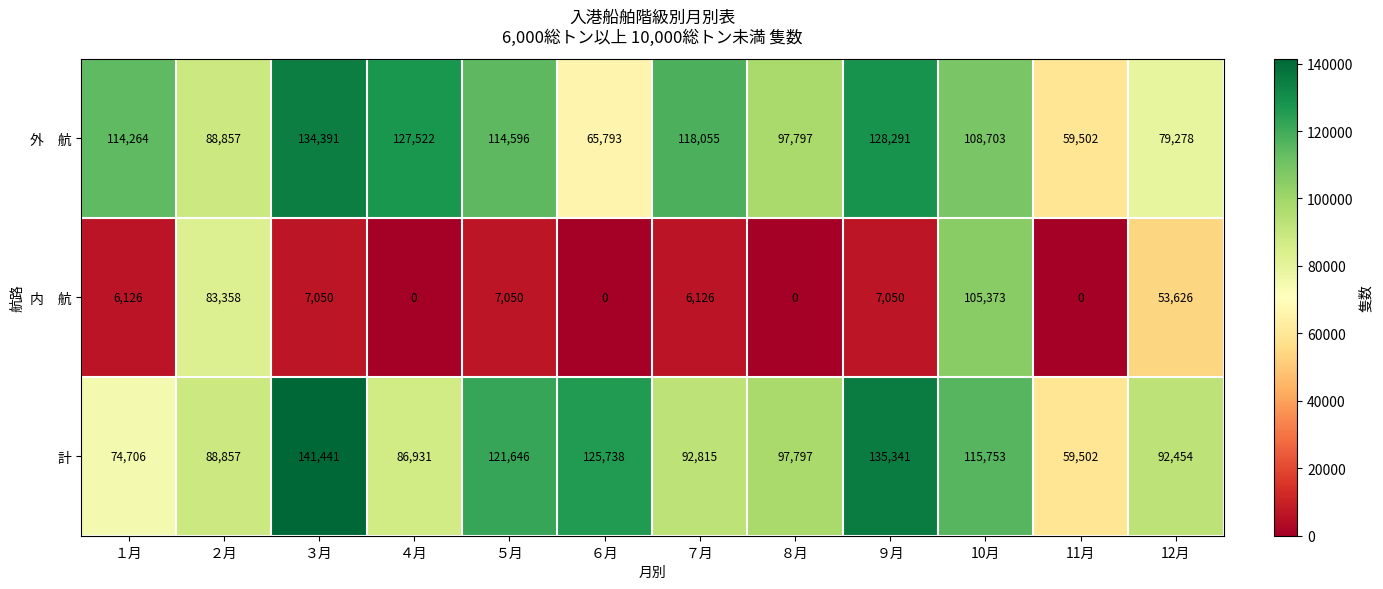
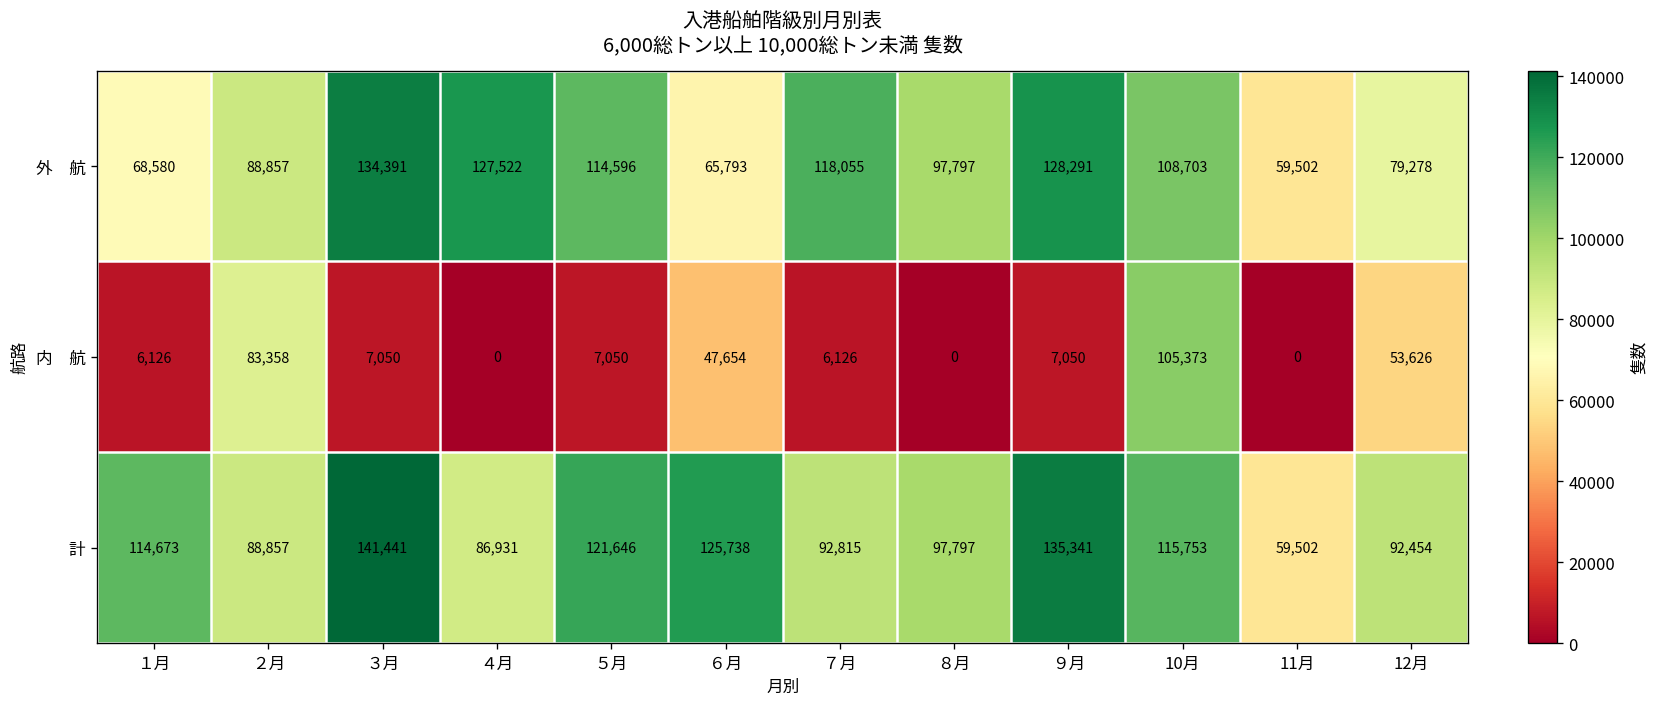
  {
    "外 航": {
-     "１月": "114,264",
+     "１月": "68,580",
      "２月": "88,857",
      "３月": "134,391",
      "４月": "127,522",
      "５月": "114,596",
      "６月": "65,793",
      "７月": "118,055",
      "８月": "97,797",
      "９月": "128,291",
      "10月": "108,703",
      "11月": "59,502",
      "12月": "79,278"
    },
    "内 航": {
      "１月": "6,126",
      "２月": "83,358",
      "３月": "7,050",
      "４月": "0",
      "５月": "7,050",
-     "６月": "0",
+     "６月": "47,654",
      "７月": "6,126",
      "８月": "0",
      "９月": "7,050",
      "10月": "105,373",
      "11月": "0",
      "12月": "53,626"
    },
    "計": {
-     "１月": "74,706",
+     "１月": "114,673",
      "２月": "88,857",
      "３月": "141,441",
      "４月": "86,931",
      "５月": "121,646",
      "６月": "125,738",
      "７月": "92,815",
      "８月": "97,797",
      "９月": "135,341",
      "10月": "115,753",
      "11月": "59,502",
      "12月": "92,454"
    }
  }
